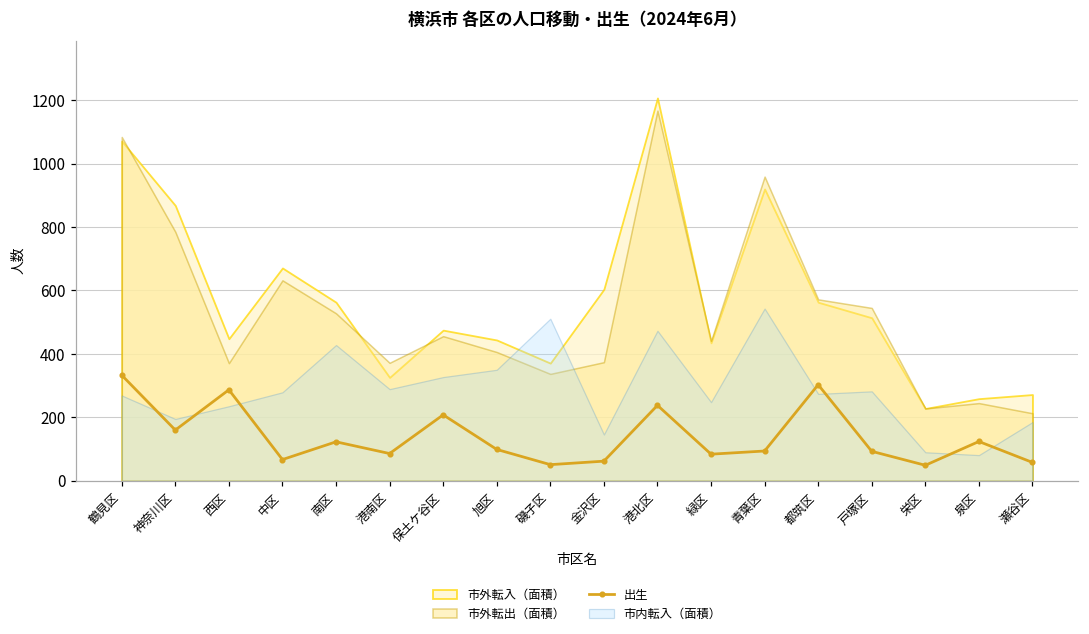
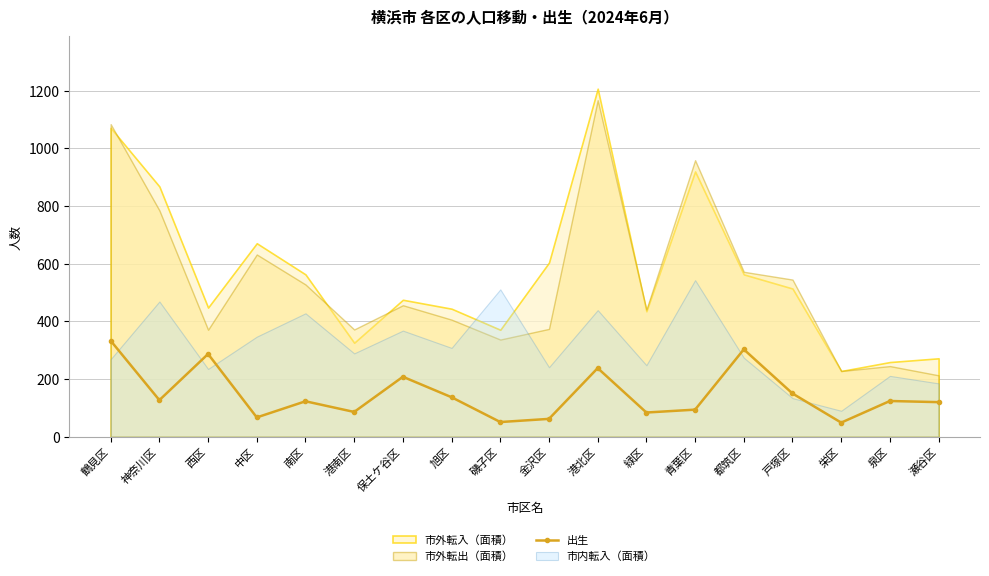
  {
    "出生": {
      "鶴見区": 330,
-     "神奈川区": 160,
+     "神奈川区": 130,
      "西区": 290,
      "中区": 70,
      "南区": 120,
      "港南区": 90,
      "保土ケ谷区": 210,
-     "旭区": 100,
+     "旭区": 140,
      "磯子区": 50,
      "金沢区": 60,
      "港北区": 240,
      "緑区": 80,
      "青葉区": 90,
      "都筑区": 300,
-     "戸塚区": 90,
+     "戸塚区": 150,
      "栄区": 50,
      "泉区": 120,
-     "瀬谷区": 60
+     "瀬谷区": 120
    },
    "市内転入（面積）": {
      "鶴見区": 270,
-     "神奈川区": 200,
+     "神奈川区": 470,
      "西区": 240,
-     "中区": 280,
+     "中区": 350,
      "南区": 430,
      "港南区": 290,
-     "保土ケ谷区": 330,
-     "旭区": 350,
+     "保土ケ谷区": 370,
+     "旭区": 310,
      "磯子区": 510,
-     "金沢区": 150,
-     "港北区": 470,
+     "金沢区": 240,
+     "港北区": 440,
      "緑区": 250,
      "青葉区": 540,
      "都筑区": 270,
-     "戸塚区": 280,
+     "戸塚区": 130,
      "栄区": 90,
-     "泉区": 80,
+     "泉区": 210,
      "瀬谷区": 190
    }
  }
